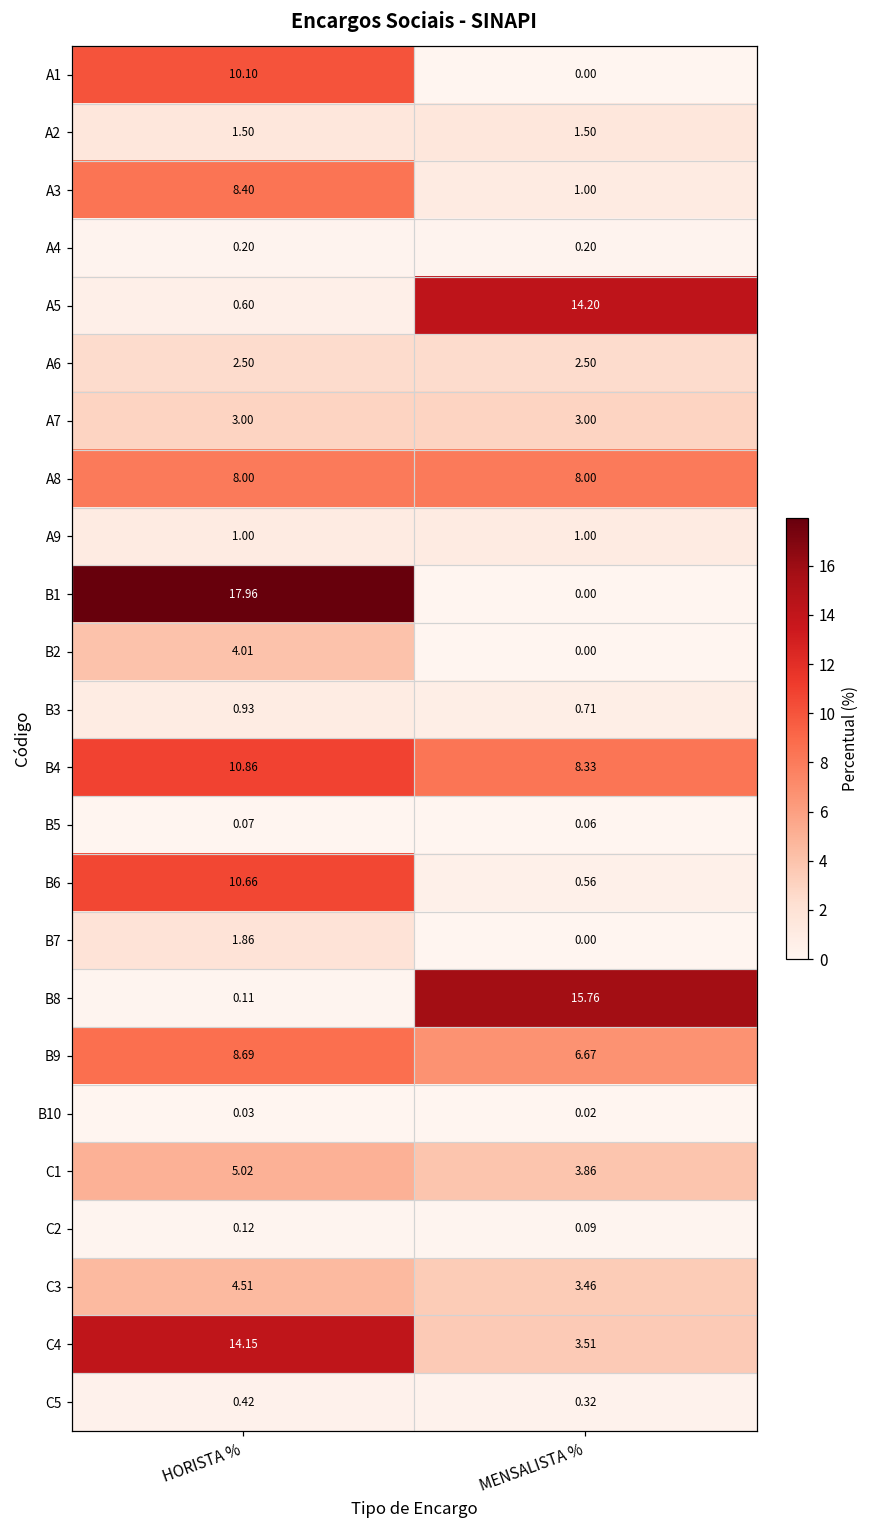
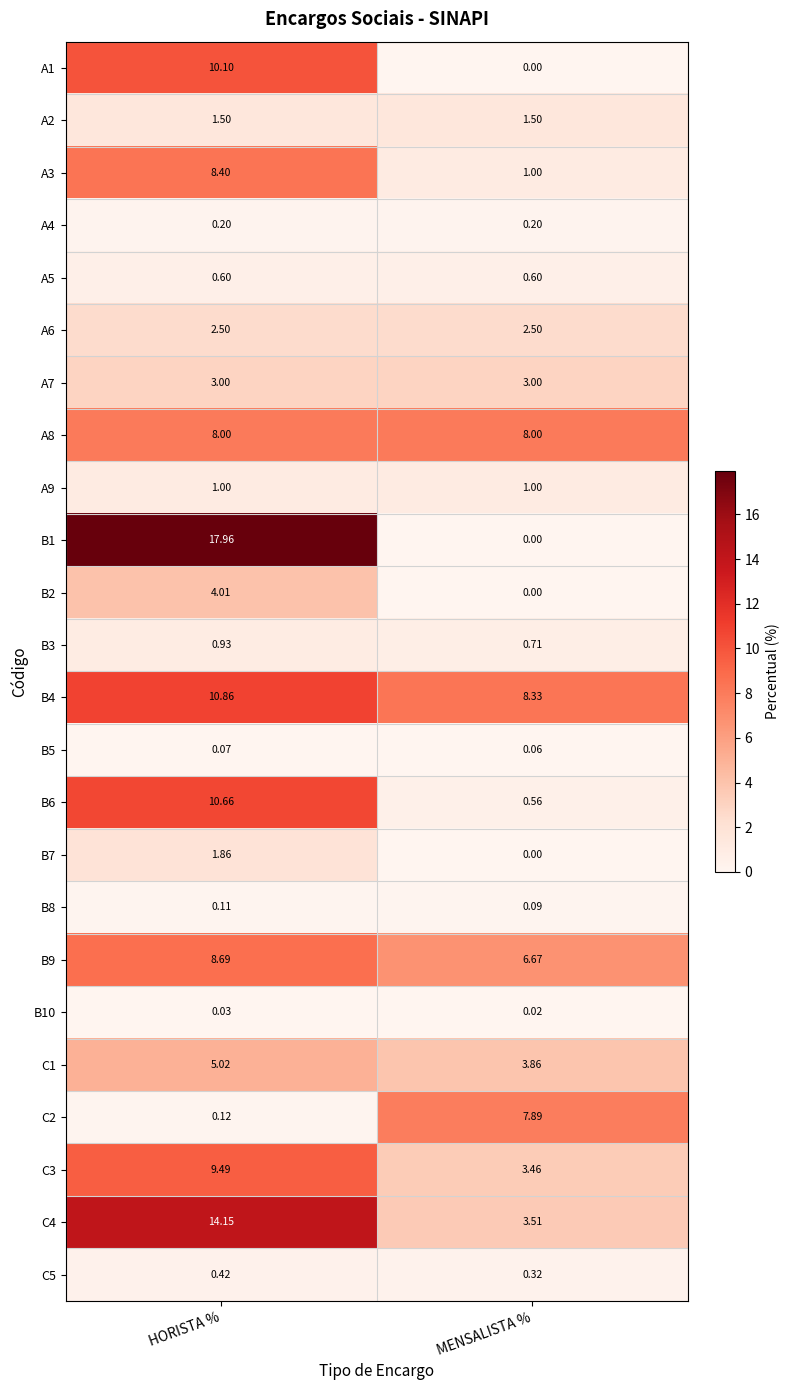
  {
    "A1": {
      "HORISTA %": 10.10,
      "MENSALISTA %": 0.00
    },
    "A2": {
      "HORISTA %": 1.50,
      "MENSALISTA %": 1.50
    },
    "A3": {
      "HORISTA %": 8.40,
      "MENSALISTA %": 1.00
    },
    "A4": {
      "HORISTA %": 0.20,
      "MENSALISTA %": 0.20
    },
    "A5": {
      "HORISTA %": 0.60,
-     "MENSALISTA %": 14.20
+     "MENSALISTA %": 0.60
    },
    "A6": {
      "HORISTA %": 2.50,
      "MENSALISTA %": 2.50
    },
    "A7": {
      "HORISTA %": 3.00,
      "MENSALISTA %": 3.00
    },
    "A8": {
      "HORISTA %": 8.00,
      "MENSALISTA %": 8.00
    },
    "A9": {
      "HORISTA %": 1.00,
      "MENSALISTA %": 1.00
    },
    "B1": {
      "HORISTA %": 17.96,
      "MENSALISTA %": 0.00
    },
    "B2": {
      "HORISTA %": 4.01,
      "MENSALISTA %": 0.00
    },
    "B3": {
      "HORISTA %": 0.93,
      "MENSALISTA %": 0.71
    },
    "B4": {
      "HORISTA %": 10.86,
      "MENSALISTA %": 8.33
    },
    "B5": {
      "HORISTA %": 0.07,
      "MENSALISTA %": 0.06
    },
    "B6": {
      "HORISTA %": 10.66,
      "MENSALISTA %": 0.56
    },
    "B7": {
      "HORISTA %": 1.86,
      "MENSALISTA %": 0.00
    },
    "B8": {
      "HORISTA %": 0.11,
-     "MENSALISTA %": 15.76
+     "MENSALISTA %": 0.09
    },
    "B9": {
      "HORISTA %": 8.69,
      "MENSALISTA %": 6.67
    },
    "B10": {
      "HORISTA %": 0.03,
      "MENSALISTA %": 0.02
    },
    "C1": {
      "HORISTA %": 5.02,
      "MENSALISTA %": 3.86
    },
    "C2": {
      "HORISTA %": 0.12,
-     "MENSALISTA %": 0.09
+     "MENSALISTA %": 7.89
    },
    "C3": {
-     "HORISTA %": 4.51,
+     "HORISTA %": 9.49,
      "MENSALISTA %": 3.46
    },
    "C4": {
      "HORISTA %": 14.15,
      "MENSALISTA %": 3.51
    },
    "C5": {
      "HORISTA %": 0.42,
      "MENSALISTA %": 0.32
    }
  }
